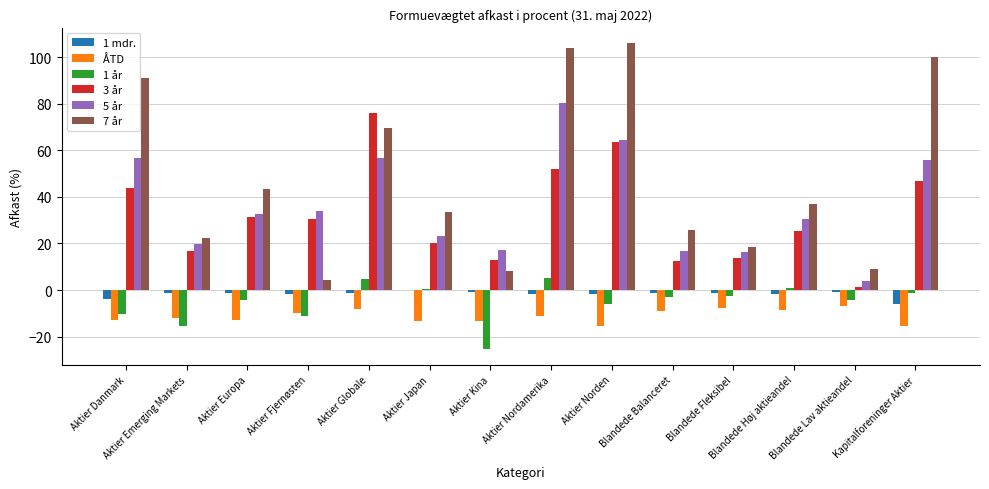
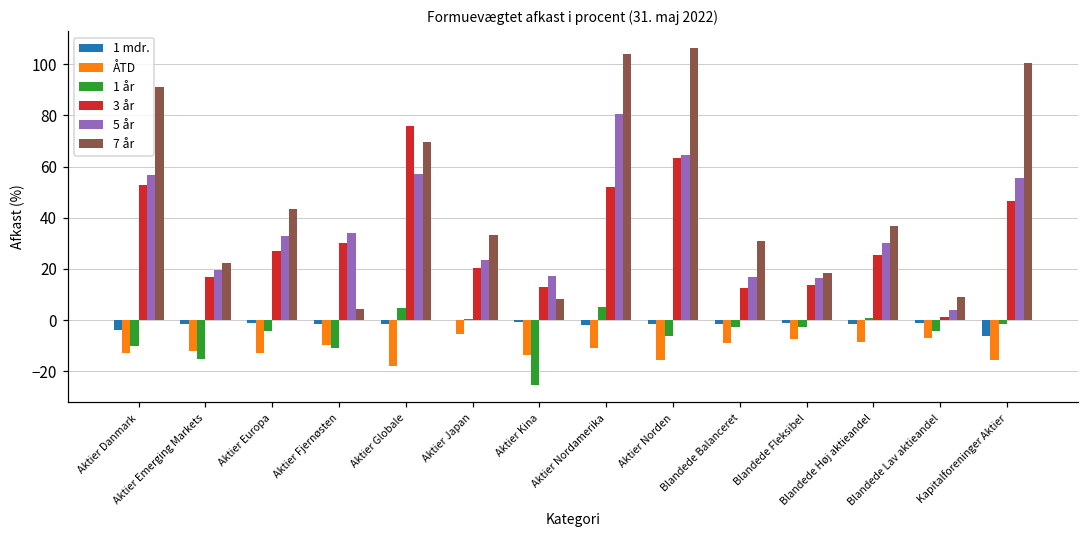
  {
    "1 mdr.": {
      "Aktier Danmark": -4,
      "Aktier Emerging Markets": -1,
      "Aktier Europa": -1,
      "Aktier Fjernøsten": -2,
      "Aktier Globale": -1,
      "Aktier Nordamerika": -2,
      "Aktier Norden": -2,
      "Blandede Balanceret": -1,
      "Blandede Fleksibel": -1,
      "Blandede Høj aktieandel": -2,
      "Kapitalforeninger Aktier": -6
    },
    "ÅTD": {
      "Aktier Danmark": -13,
      "Aktier Emerging Markets": -12,
      "Aktier Europa": -13,
      "Aktier Fjernøsten": -10,
-     "Aktier Globale": -8,
-     "Aktier Japan": -13,
+     "Aktier Globale": -18,
+     "Aktier Japan": -6,
      "Aktier Kina": -14,
      "Aktier Nordamerika": -11,
      "Aktier Norden": -16,
      "Blandede Balanceret": -9,
      "Blandede Fleksibel": -8,
      "Blandede Høj aktieandel": -8,
      "Blandede Lav aktieandel": -7,
      "Kapitalforeninger Aktier": -16
    },
    "1 år": {
      "Aktier Danmark": -10,
      "Aktier Emerging Markets": -15,
      "Aktier Europa": -4,
      "Aktier Fjernøsten": -11,
      "Aktier Globale": 5,
      "Aktier Kina": -25,
      "Aktier Nordamerika": 5,
      "Aktier Norden": -6,
      "Blandede Balanceret": -3,
      "Blandede Fleksibel": -3,
      "Blandede Lav aktieandel": -4,
      "Kapitalforeninger Aktier": -1
    },
    "3 år": {
-     "Aktier Danmark": 44,
+     "Aktier Danmark": 53,
      "Aktier Emerging Markets": 17,
-     "Aktier Europa": 32,
+     "Aktier Europa": 27,
      "Aktier Fjernøsten": 30,
      "Aktier Globale": 76,
      "Aktier Japan": 20,
      "Aktier Kina": 13,
      "Aktier Nordamerika": 52,
      "Aktier Norden": 63,
      "Blandede Balanceret": 13,
      "Blandede Fleksibel": 14,
      "Blandede Høj aktieandel": 25,
      "Blandede Lav aktieandel": 1,
      "Kapitalforeninger Aktier": 47
    },
    "5 år": {
      "Aktier Danmark": 57,
      "Aktier Emerging Markets": 20,
      "Aktier Europa": 33,
      "Aktier Fjernøsten": 34,
      "Aktier Globale": 57,
      "Aktier Japan": 23,
      "Aktier Kina": 17,
      "Aktier Nordamerika": 81,
      "Aktier Norden": 64,
      "Blandede Balanceret": 17,
      "Blandede Fleksibel": 17,
      "Blandede Høj aktieandel": 30,
      "Blandede Lav aktieandel": 4,
      "Kapitalforeninger Aktier": 56
    },
    "7 år": {
      "Aktier Danmark": 91,
      "Aktier Emerging Markets": 22,
      "Aktier Europa": 43,
      "Aktier Fjernøsten": 4,
      "Aktier Globale": 70,
      "Aktier Japan": 33,
      "Aktier Kina": 8,
      "Aktier Nordamerika": 104,
      "Aktier Norden": 106,
-     "Blandede Balanceret": 26,
+     "Blandede Balanceret": 31,
      "Blandede Fleksibel": 18,
      "Blandede Høj aktieandel": 37,
      "Blandede Lav aktieandel": 9,
      "Kapitalforeninger Aktier": 100
    }
  }
